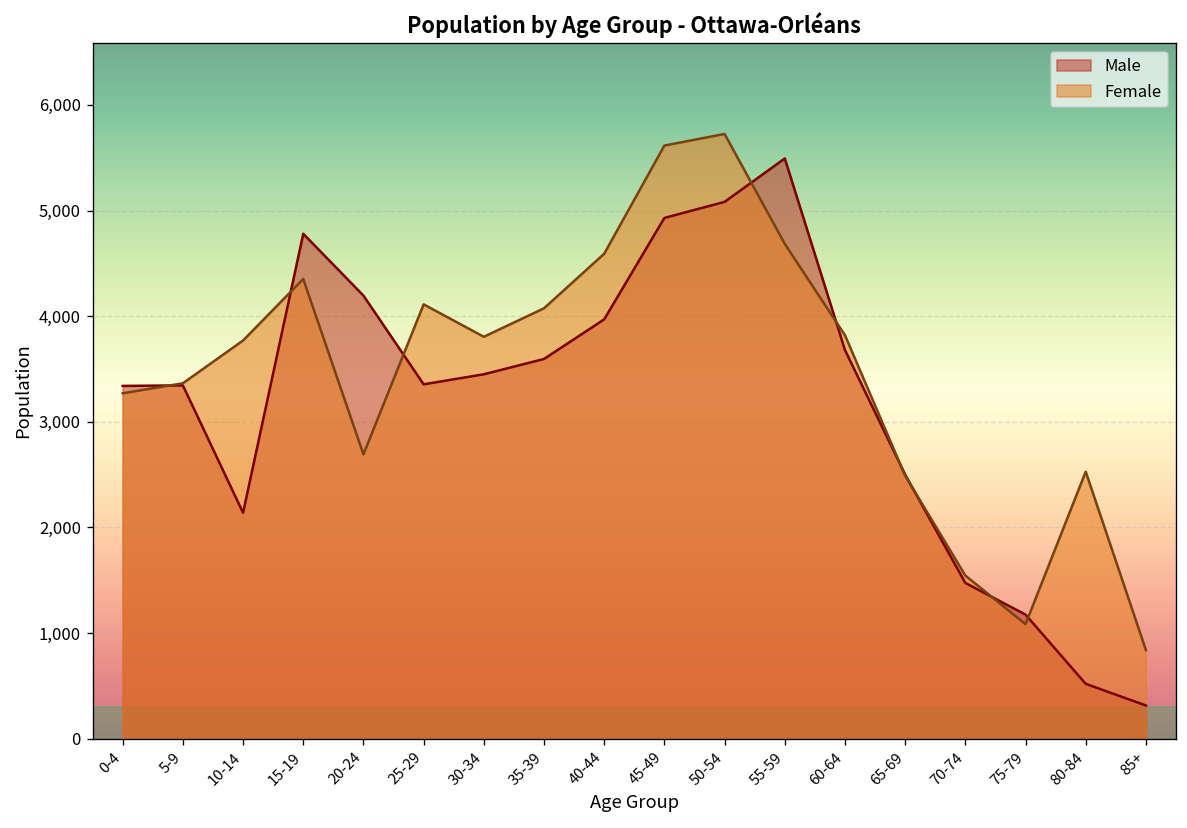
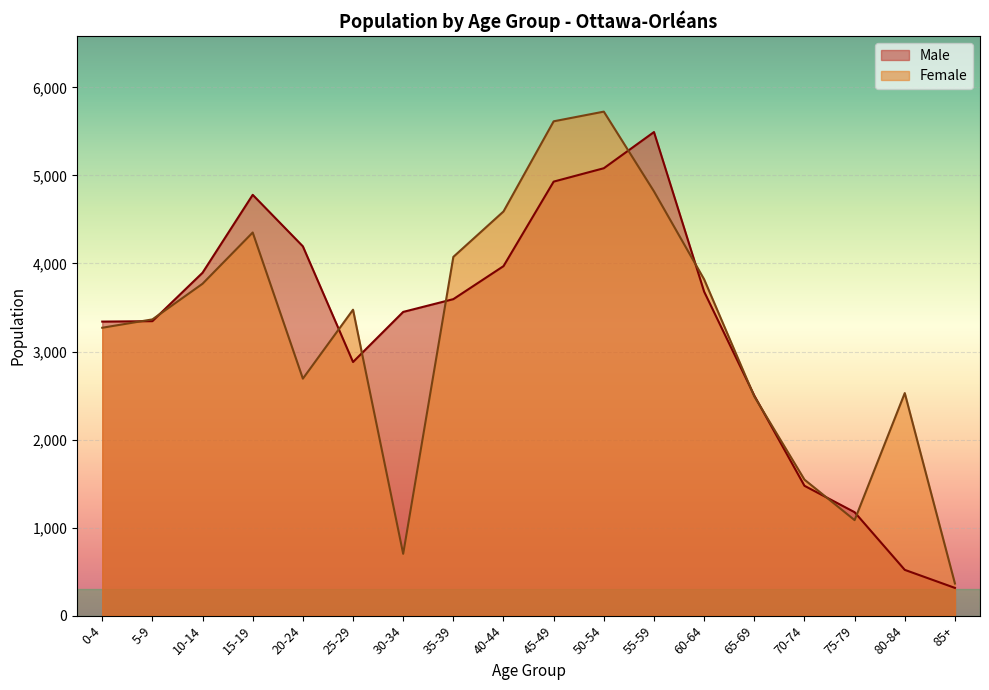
  {
    "Male": {
      "0-4": "3,300",
-     "10-14": "2,100",
+     "10-14": "3,900",
      "15-19": "4,800",
      "20-24": "4,200",
-     "25-29": "3,400",
+     "25-29": "2,900",
      "30-34": "3,500",
      "35-39": "3,600",
      "40-44": "4,000",
      "45-49": "4,900",
      "50-54": "5,100",
      "55-59": "5,500",
      "60-64": "3,700",
      "70-74": "1,500",
      "75-79": "1,200",
      "80-84": "500",
      "85+": "300"
    },
    "Female": {
      "0-4": "3,300",
      "10-14": "3,800",
      "15-19": "4,400",
      "20-24": "2,700",
-     "25-29": "4,100",
-     "30-34": "3,800",
+     "25-29": "3,500",
+     "30-34": "700",
      "35-39": "4,100",
      "40-44": "4,600",
      "45-49": "5,600",
      "50-54": "5,700",
-     "55-59": "4,700",
+     "55-59": "4,800",
      "60-64": "3,800",
      "70-74": "1,500",
      "75-79": "1,100",
      "80-84": "2,500",
-     "85+": "800"
+     "85+": "400"
    }
  }
